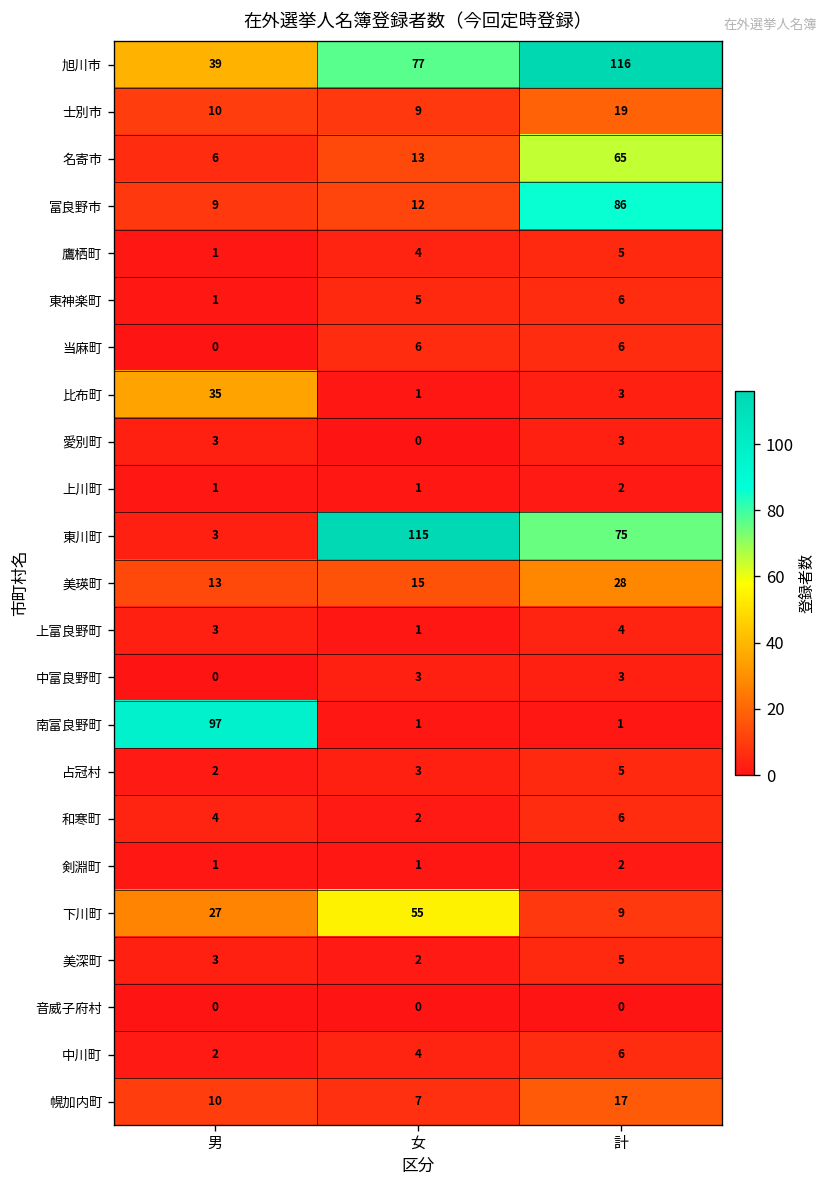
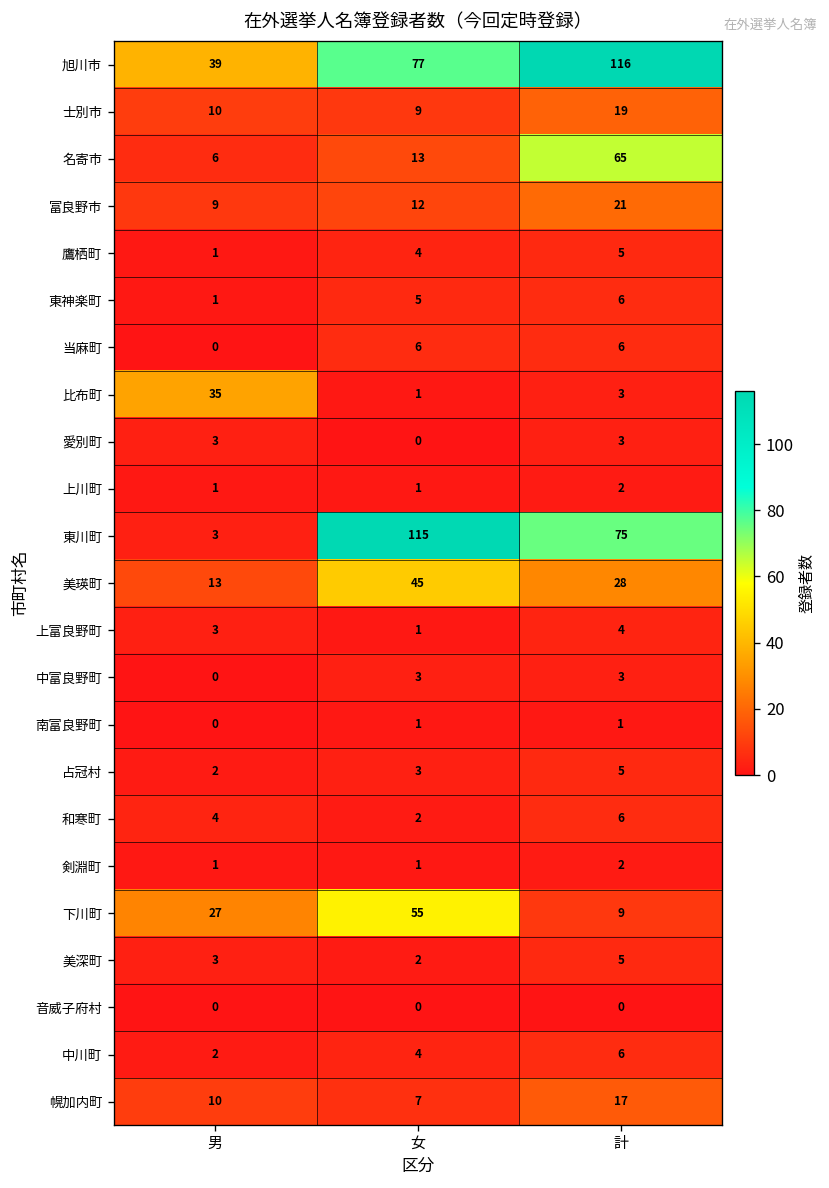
  {
    "旭川市": {
      "男": 39,
      "女": 77,
      "計": 116
    },
    "士別市": {
      "男": 10,
      "女": 9,
      "計": 19
    },
    "名寄市": {
      "男": 6,
      "女": 13,
      "計": 65
    },
    "富良野市": {
      "男": 9,
      "女": 12,
-     "計": 86
+     "計": 21
    },
    "鷹栖町": {
      "男": 1,
      "女": 4,
      "計": 5
    },
    "東神楽町": {
      "男": 1,
      "女": 5,
      "計": 6
    },
    "当麻町": {
      "男": 0,
      "女": 6,
      "計": 6
    },
    "比布町": {
      "男": 35,
      "女": 1,
      "計": 3
    },
    "愛別町": {
      "男": 3,
      "女": 0,
      "計": 3
    },
    "上川町": {
      "男": 1,
      "女": 1,
      "計": 2
    },
    "東川町": {
      "男": 3,
      "女": 115,
      "計": 75
    },
    "美瑛町": {
      "男": 13,
-     "女": 15,
+     "女": 45,
      "計": 28
    },
    "上富良野町": {
      "男": 3,
      "女": 1,
      "計": 4
    },
    "中富良野町": {
      "男": 0,
      "女": 3,
      "計": 3
    },
    "南富良野町": {
-     "男": 97,
+     "男": 0,
      "女": 1,
      "計": 1
    },
    "占冠村": {
      "男": 2,
      "女": 3,
      "計": 5
    },
    "和寒町": {
      "男": 4,
      "女": 2,
      "計": 6
    },
    "剣淵町": {
      "男": 1,
      "女": 1,
      "計": 2
    },
    "下川町": {
      "男": 27,
      "女": 55,
      "計": 9
    },
    "美深町": {
      "男": 3,
      "女": 2,
      "計": 5
    },
    "音威子府村": {
      "男": 0,
      "女": 0,
      "計": 0
    },
    "中川町": {
      "男": 2,
      "女": 4,
      "計": 6
    },
    "幌加内町": {
      "男": 10,
      "女": 7,
      "計": 17
    }
  }
